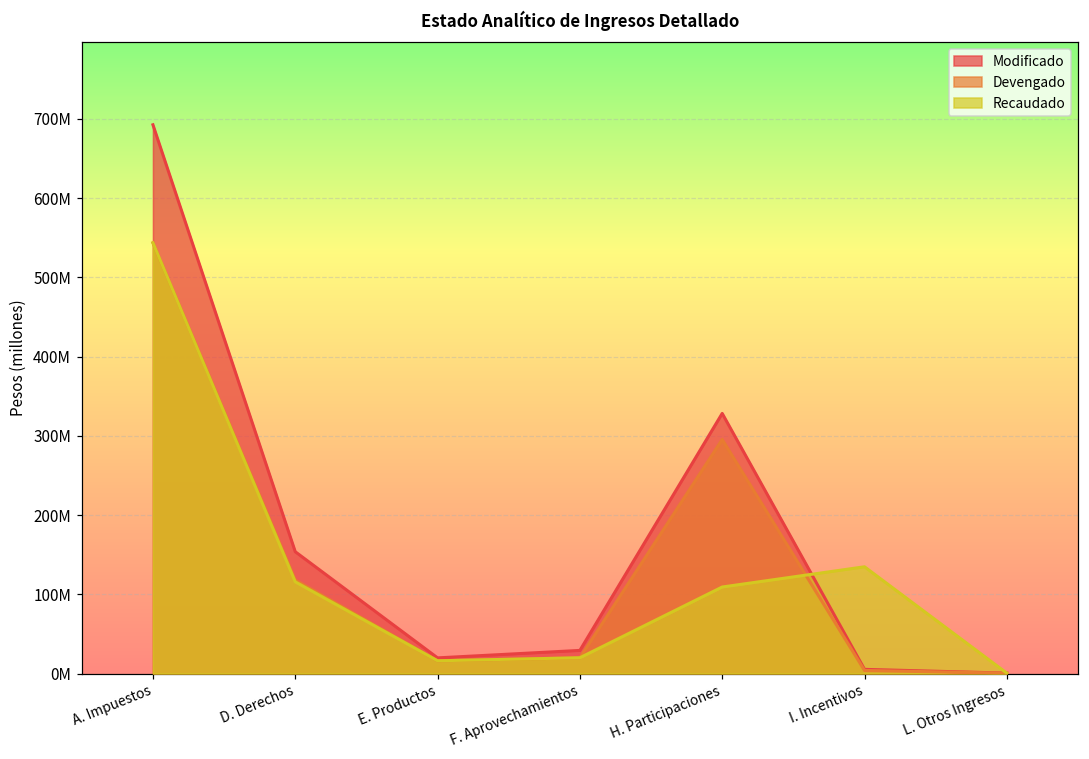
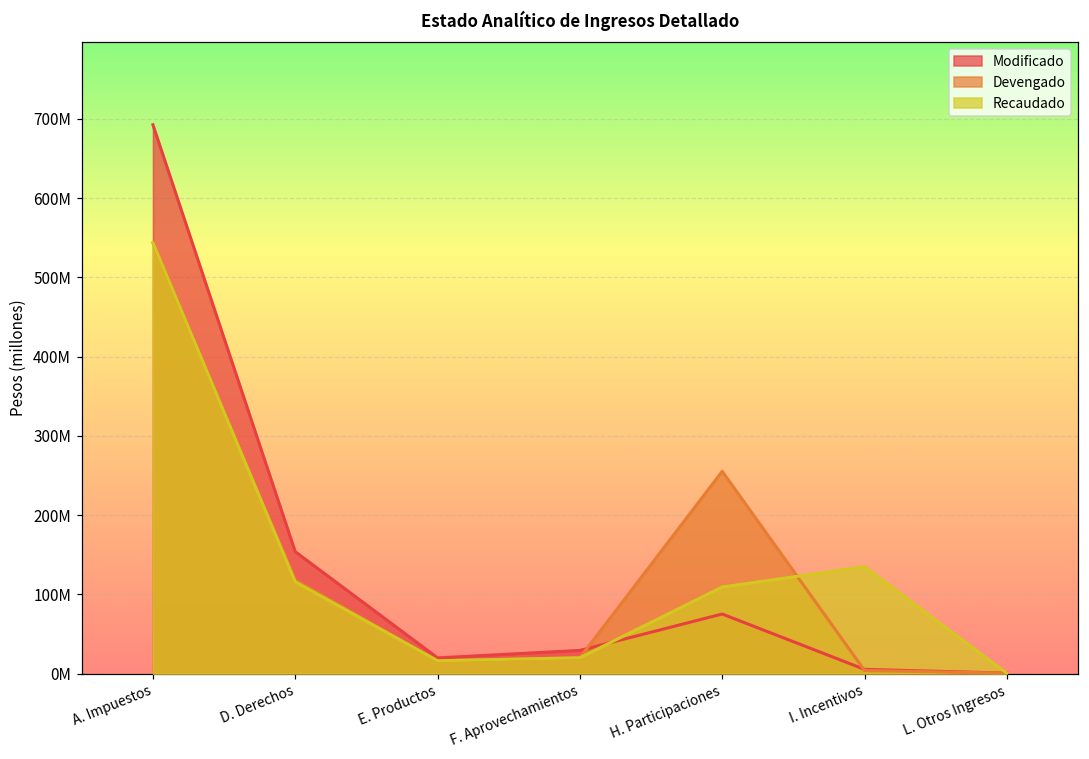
  {
    "Modificado": {
      "A. Impuestos": 690000000,
      "D. Derechos": 150000000,
      "E. Productos": 20000000,
      "F. Aprovechamientos": 30000000,
-     "H. Participaciones": 330000000
+     "H. Participaciones": 80000000
    },
    "Devengado": {
-     "H. Participaciones": 300000000
+     "H. Participaciones": 260000000
    },
    "Recaudado": {
      "H. Participaciones": 110000000,
      "I. Incentivos": 130000000
    }
  }
